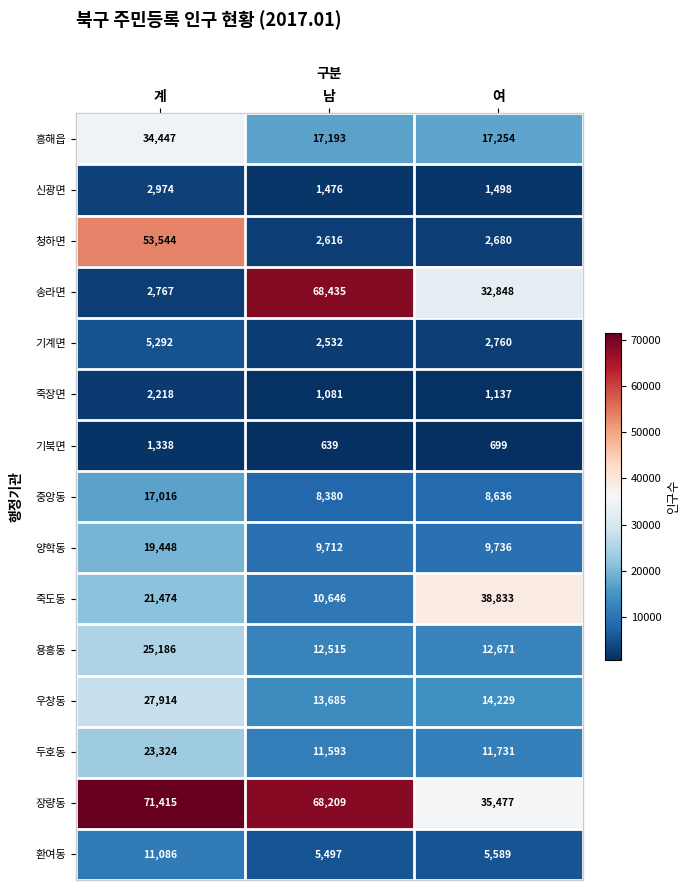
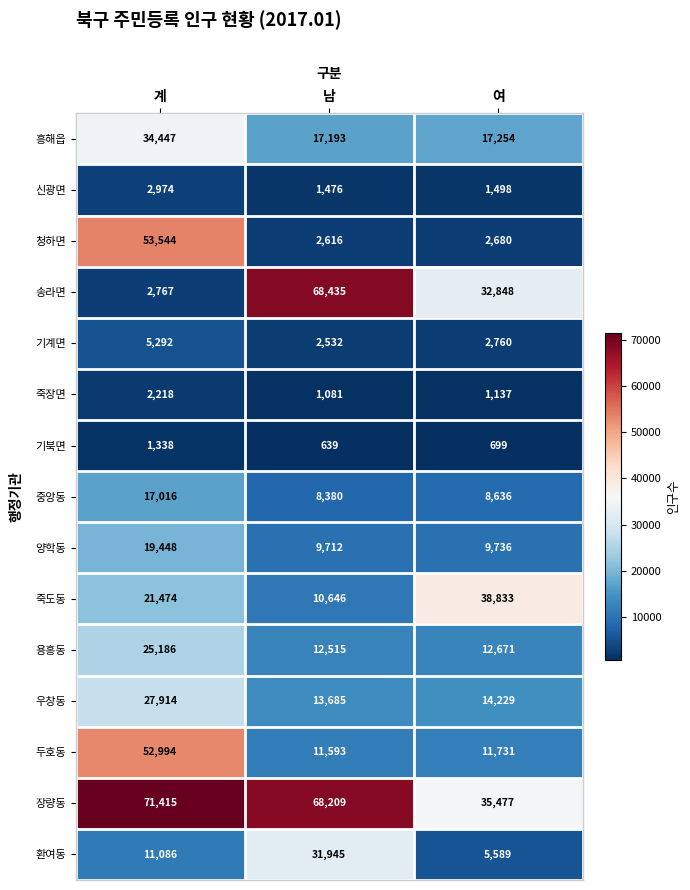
  {
    "흥해읍": {
      "계": "34,447",
      "남": "17,193",
      "여": "17,254"
    },
    "신광면": {
      "계": "2,974",
      "남": "1,476",
      "여": "1,498"
    },
    "청하면": {
      "계": "53,544",
      "남": "2,616",
      "여": "2,680"
    },
    "송라면": {
      "계": "2,767",
      "남": "68,435",
      "여": "32,848"
    },
    "기계면": {
      "계": "5,292",
      "남": "2,532",
      "여": "2,760"
    },
    "죽장면": {
      "계": "2,218",
      "남": "1,081",
      "여": "1,137"
    },
    "기북면": {
      "계": "1,338",
      "남": "639",
      "여": "699"
    },
    "중앙동": {
      "계": "17,016",
      "남": "8,380",
      "여": "8,636"
    },
    "양학동": {
      "계": "19,448",
      "남": "9,712",
      "여": "9,736"
    },
    "죽도동": {
      "계": "21,474",
      "남": "10,646",
      "여": "38,833"
    },
    "용흥동": {
      "계": "25,186",
      "남": "12,515",
      "여": "12,671"
    },
    "우창동": {
      "계": "27,914",
      "남": "13,685",
      "여": "14,229"
    },
    "두호동": {
-     "계": "23,324",
+     "계": "52,994",
      "남": "11,593",
      "여": "11,731"
    },
    "장량동": {
      "계": "71,415",
      "남": "68,209",
      "여": "35,477"
    },
    "환여동": {
      "계": "11,086",
-     "남": "5,497",
+     "남": "31,945",
      "여": "5,589"
    }
  }
